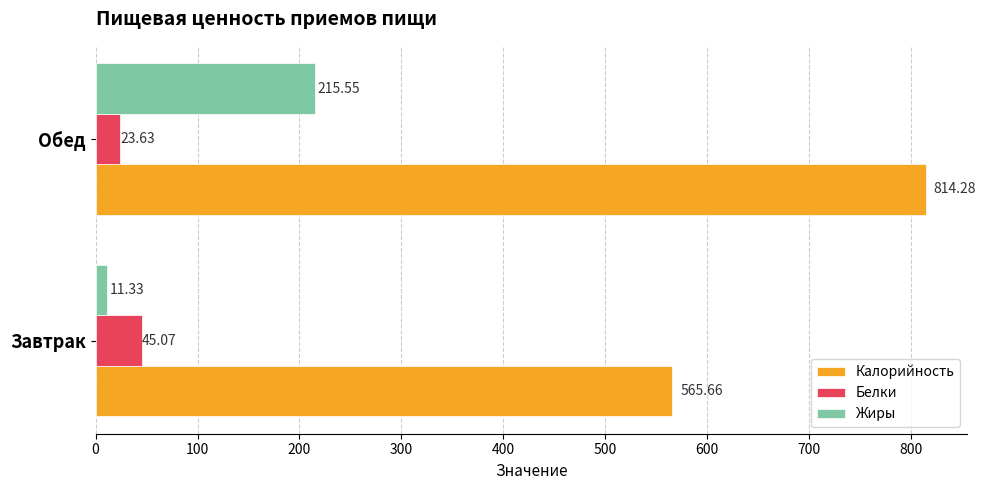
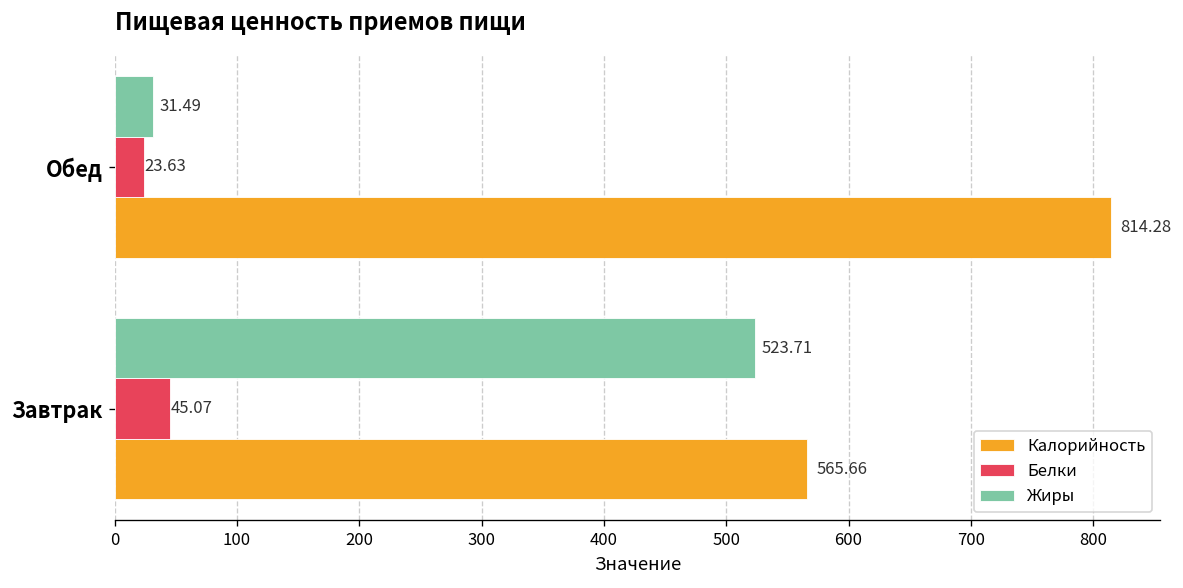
  {
    "Калорийность": {
      "Обед": 814.28,
      "Завтрак": 565.66
    },
    "Белки": {
      "Обед": 23.63,
      "Завтрак": 45.07
    },
    "Жиры": {
-     "Обед": 215.55,
-     "Завтрак": 11.33
+     "Обед": 31.49,
+     "Завтрак": 523.71
    }
  }
